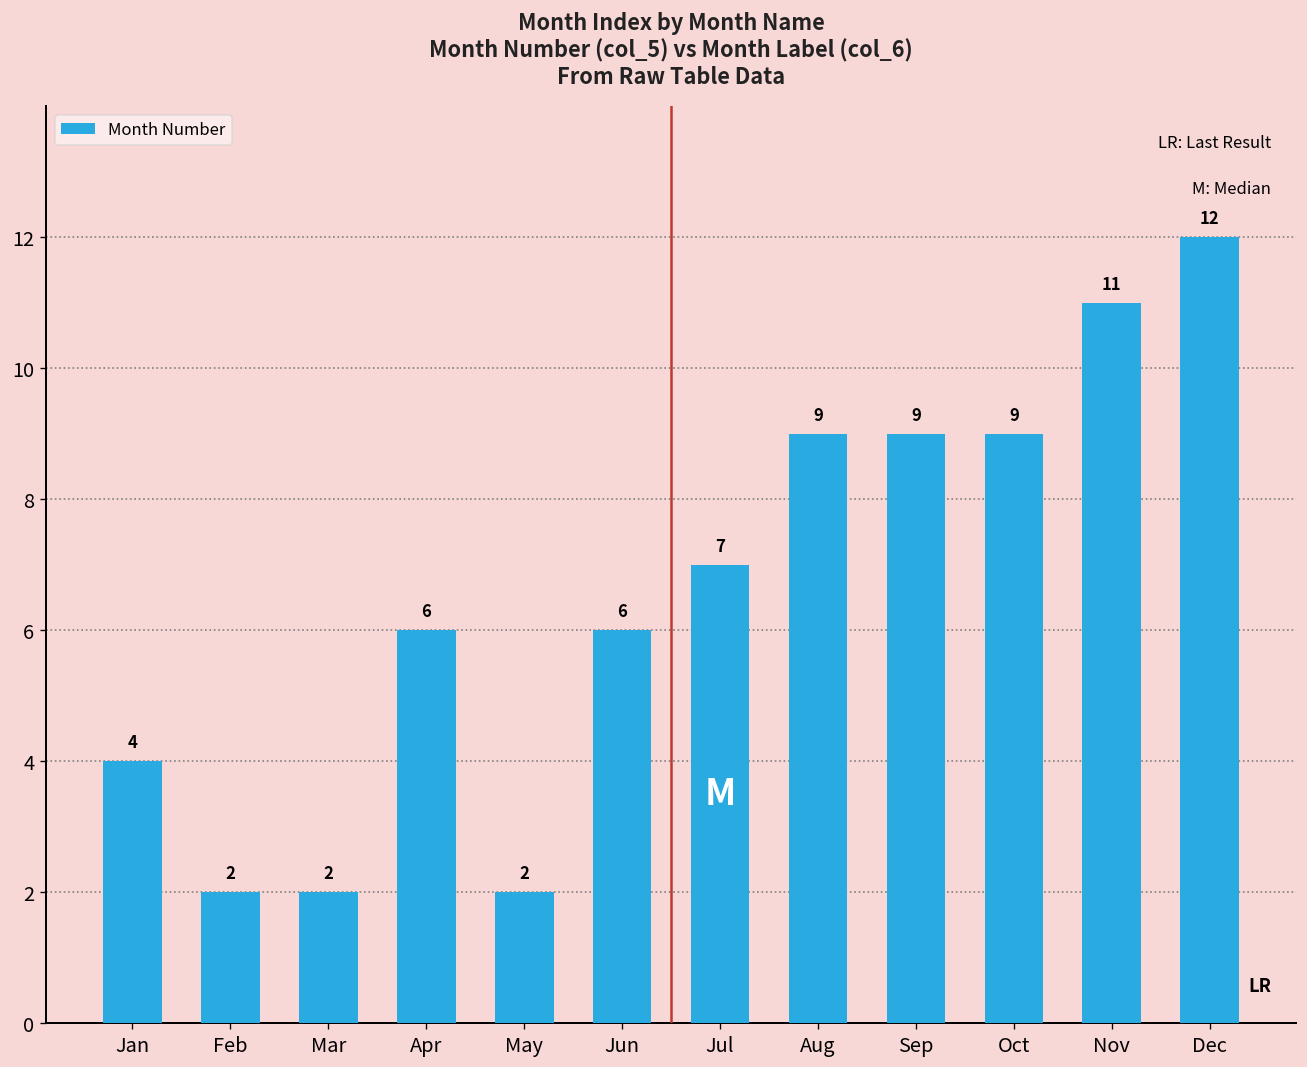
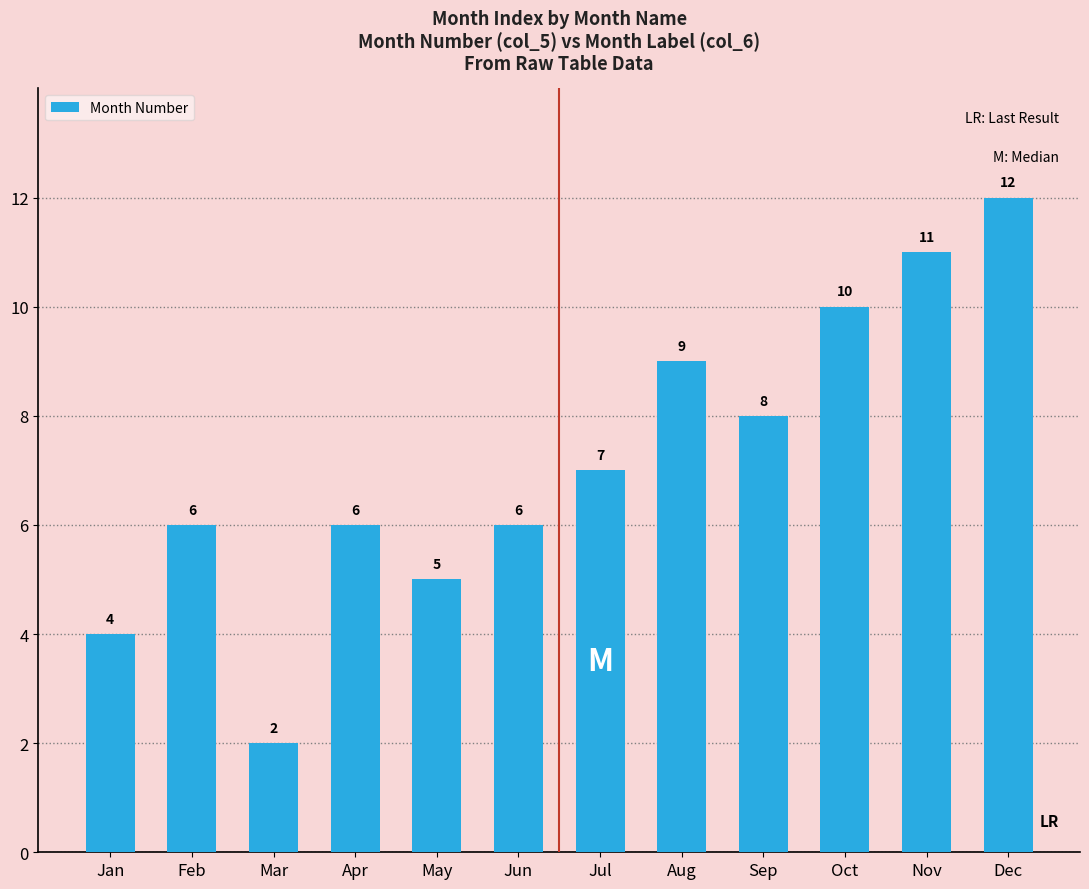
  {
    "Jan": 4,
-   "Feb": 2,
+   "Feb": 6,
    "Mar": 2,
    "Apr": 6,
-   "May": 2,
+   "May": 5,
    "Jun": 6,
    "Jul": 7,
    "Aug": 9,
-   "Sep": 9,
-   "Oct": 9,
+   "Sep": 8,
+   "Oct": 10,
    "Nov": 11,
    "Dec": 12
  }
